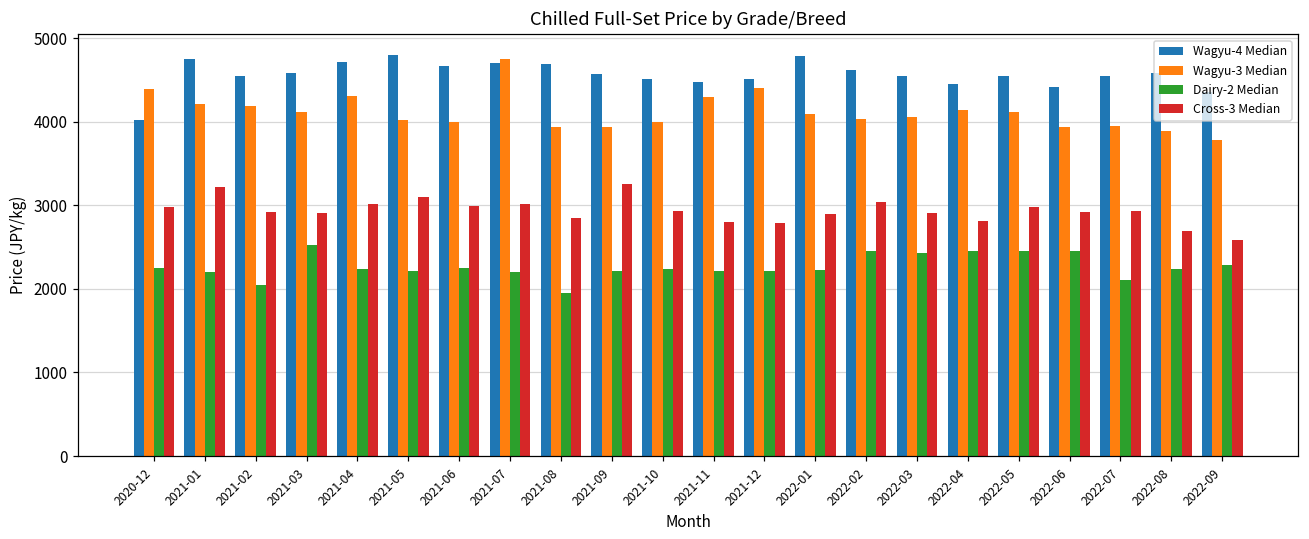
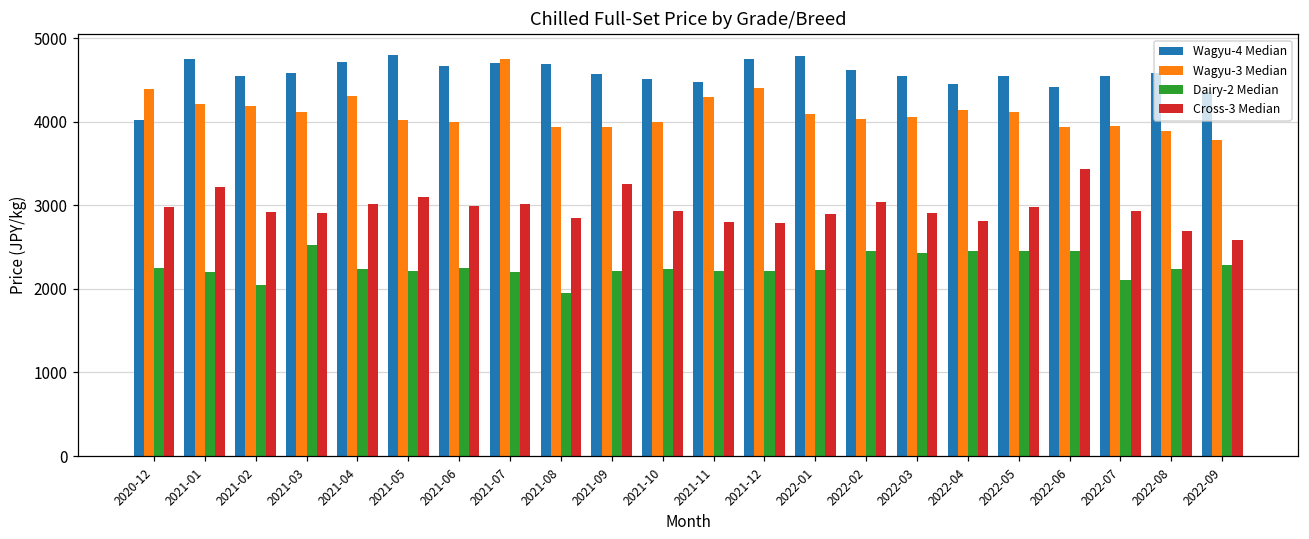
  {
    "Wagyu-4 Median": {
      "2020-12": 4000,
      "2021-01": 4800,
      "2021-02": 4600,
      "2021-03": 4600,
      "2021-04": 4700,
      "2021-05": 4800,
      "2021-06": 4700,
      "2021-07": 4700,
      "2021-08": 4700,
      "2021-09": 4600,
      "2021-10": 4500,
      "2021-11": 4500,
-     "2021-12": 4500,
+     "2021-12": 4800,
      "2022-01": 4800,
      "2022-02": 4600,
      "2022-03": 4600,
      "2022-04": 4500,
      "2022-05": 4600,
      "2022-06": 4400,
      "2022-07": 4600
    },
    "Wagyu-3 Median": {
      "2020-12": 4400,
      "2021-01": 4200,
      "2021-02": 4200,
      "2021-03": 4100,
      "2021-04": 4300,
      "2021-05": 4000,
      "2021-06": 4000,
      "2021-07": 4800,
      "2021-08": 3900,
      "2021-09": 3900,
      "2021-10": 4000,
      "2021-11": 4300,
      "2021-12": 4400,
      "2022-01": 4100,
      "2022-02": 4000,
      "2022-03": 4100,
      "2022-04": 4100,
      "2022-05": 4100,
      "2022-06": 3900,
      "2022-07": 4000,
      "2022-08": 3900,
      "2022-09": 3800
    },
    "Dairy-2 Median": {
      "2020-12": 2300,
      "2021-01": 2200,
      "2021-02": 2000,
      "2021-03": 2500,
      "2021-04": 2200,
      "2021-05": 2200,
      "2021-06": 2200,
      "2021-07": 2200,
      "2021-08": 2000,
      "2021-09": 2200,
      "2021-10": 2200,
      "2021-11": 2200,
      "2021-12": 2200,
      "2022-01": 2200,
      "2022-02": 2500,
      "2022-03": 2400,
      "2022-04": 2500,
      "2022-05": 2500,
      "2022-06": 2500,
      "2022-07": 2100,
      "2022-08": 2200,
      "2022-09": 2300
    },
    "Cross-3 Median": {
      "2020-12": 3000,
      "2021-01": 3200,
      "2021-02": 2900,
      "2021-03": 2900,
      "2021-04": 3000,
      "2021-05": 3100,
      "2021-06": 3000,
      "2021-07": 3000,
      "2021-08": 2900,
      "2021-09": 3300,
      "2021-10": 2900,
      "2021-11": 2800,
      "2021-12": 2800,
      "2022-01": 2900,
      "2022-02": 3000,
      "2022-03": 2900,
      "2022-04": 2800,
      "2022-05": 3000,
-     "2022-06": 2900,
+     "2022-06": 3400,
      "2022-07": 2900,
      "2022-08": 2700,
      "2022-09": 2600
    }
  }
